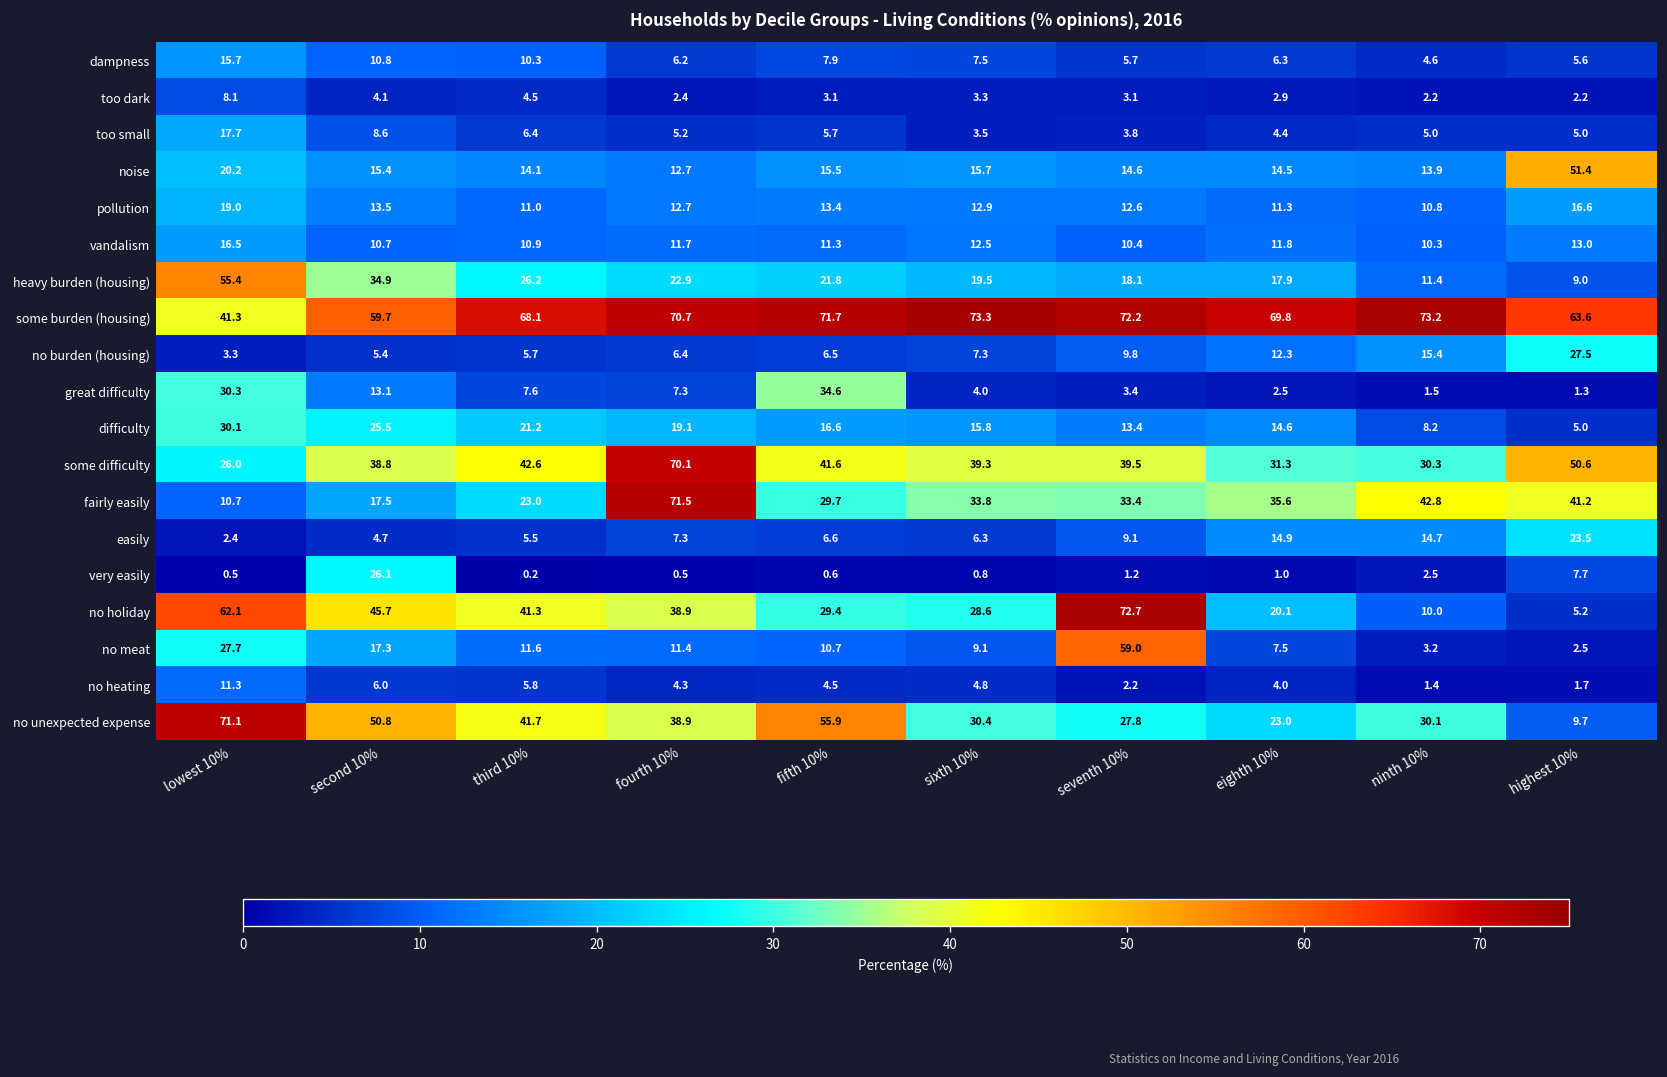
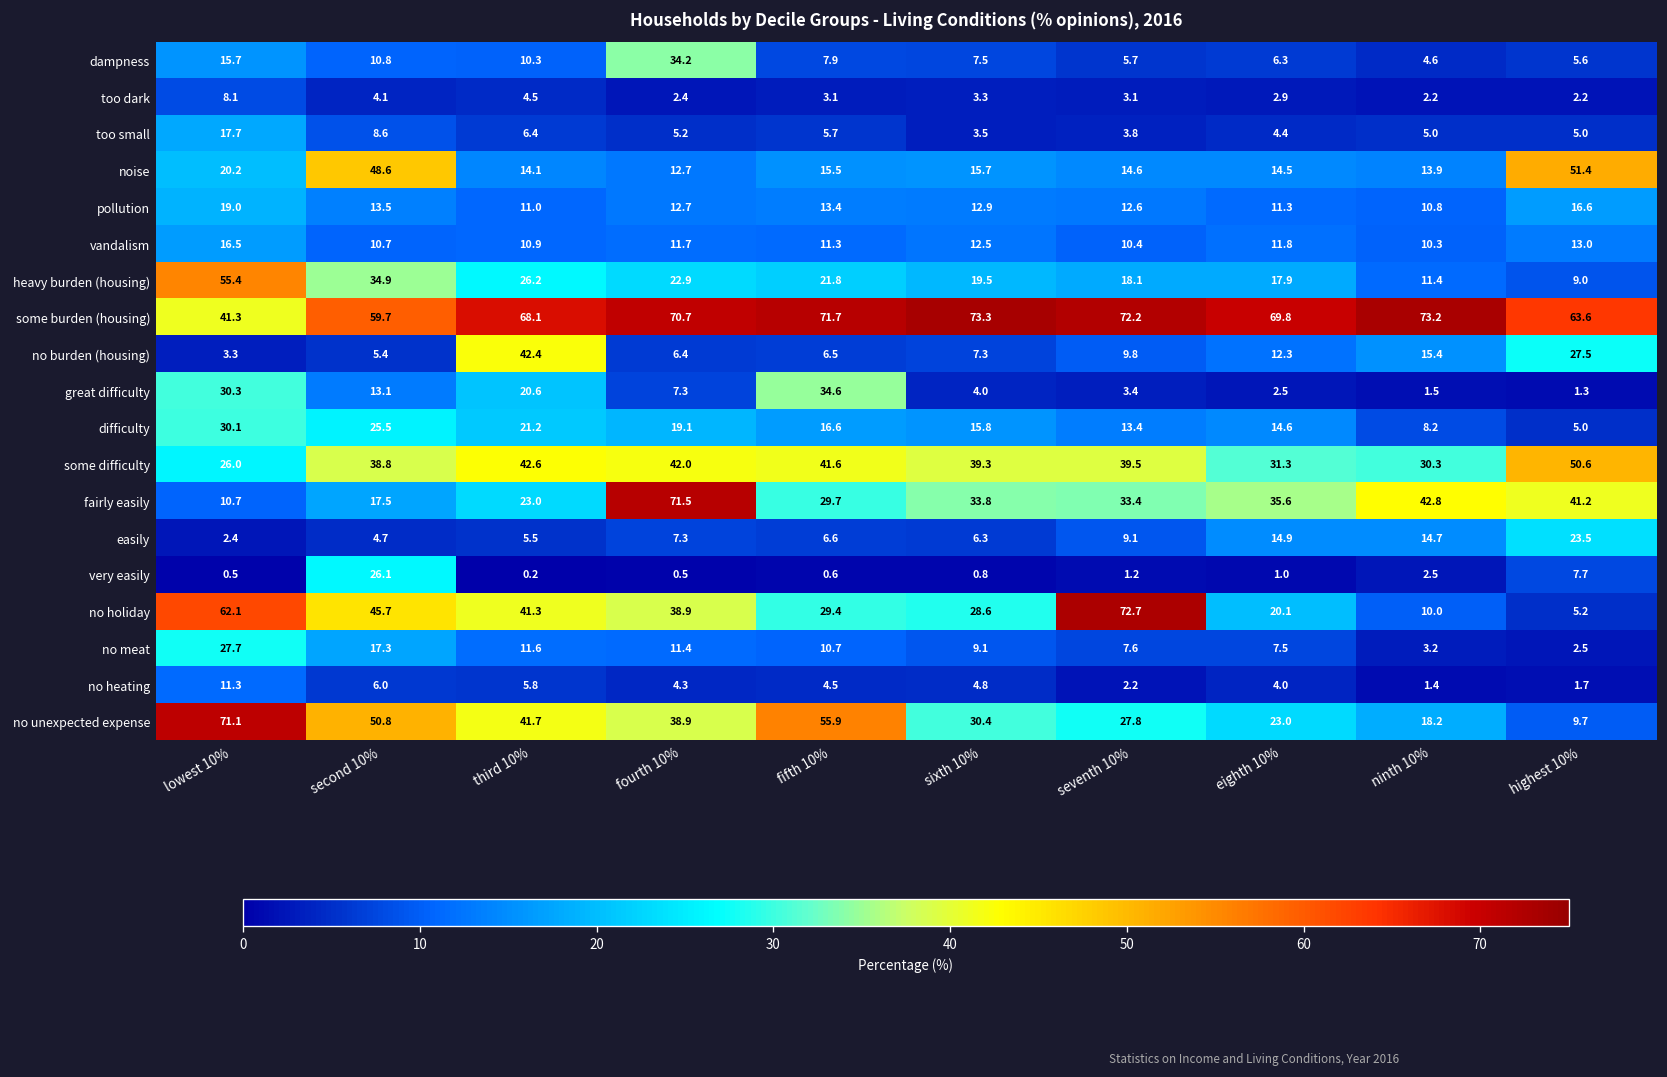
  {
    "dampness": {
      "lowest 10%": 15.7,
      "second 10%": 10.8,
      "third 10%": 10.3,
-     "fourth 10%": 6.2,
+     "fourth 10%": 34.2,
      "fifth 10%": 7.9,
      "sixth 10%": 7.5,
      "seventh 10%": 5.7,
      "eighth 10%": 6.3,
      "ninth 10%": 4.6,
      "highest 10%": 5.6
    },
    "too dark": {
      "lowest 10%": 8.1,
      "second 10%": 4.1,
      "third 10%": 4.5,
      "fourth 10%": 2.4,
      "fifth 10%": 3.1,
      "sixth 10%": 3.3,
      "seventh 10%": 3.1,
      "eighth 10%": 2.9,
      "ninth 10%": 2.2,
      "highest 10%": 2.2
    },
    "too small": {
      "lowest 10%": 17.7,
      "second 10%": 8.6,
      "third 10%": 6.4,
      "fourth 10%": 5.2,
      "fifth 10%": 5.7,
      "sixth 10%": 3.5,
      "seventh 10%": 3.8,
      "eighth 10%": 4.4,
      "ninth 10%": 5.0,
      "highest 10%": 5.0
    },
    "noise": {
      "lowest 10%": 20.2,
-     "second 10%": 15.4,
+     "second 10%": 48.6,
      "third 10%": 14.1,
      "fourth 10%": 12.7,
      "fifth 10%": 15.5,
      "sixth 10%": 15.7,
      "seventh 10%": 14.6,
      "eighth 10%": 14.5,
      "ninth 10%": 13.9,
      "highest 10%": 51.4
    },
    "pollution": {
      "lowest 10%": 19.0,
      "second 10%": 13.5,
      "third 10%": 11.0,
      "fourth 10%": 12.7,
      "fifth 10%": 13.4,
      "sixth 10%": 12.9,
      "seventh 10%": 12.6,
      "eighth 10%": 11.3,
      "ninth 10%": 10.8,
      "highest 10%": 16.6
    },
    "vandalism": {
      "lowest 10%": 16.5,
      "second 10%": 10.7,
      "third 10%": 10.9,
      "fourth 10%": 11.7,
      "fifth 10%": 11.3,
      "sixth 10%": 12.5,
      "seventh 10%": 10.4,
      "eighth 10%": 11.8,
      "ninth 10%": 10.3,
      "highest 10%": 13.0
    },
    "heavy burden (housing)": {
      "lowest 10%": 55.4,
      "second 10%": 34.9,
      "third 10%": 26.2,
      "fourth 10%": 22.9,
      "fifth 10%": 21.8,
      "sixth 10%": 19.5,
      "seventh 10%": 18.1,
      "eighth 10%": 17.9,
      "ninth 10%": 11.4,
      "highest 10%": 9.0
    },
    "some burden (housing)": {
      "lowest 10%": 41.3,
      "second 10%": 59.7,
      "third 10%": 68.1,
      "fourth 10%": 70.7,
      "fifth 10%": 71.7,
      "sixth 10%": 73.3,
      "seventh 10%": 72.2,
      "eighth 10%": 69.8,
      "ninth 10%": 73.2,
      "highest 10%": 63.6
    },
    "no burden (housing)": {
      "lowest 10%": 3.3,
      "second 10%": 5.4,
-     "third 10%": 5.7,
+     "third 10%": 42.4,
      "fourth 10%": 6.4,
      "fifth 10%": 6.5,
      "sixth 10%": 7.3,
      "seventh 10%": 9.8,
      "eighth 10%": 12.3,
      "ninth 10%": 15.4,
      "highest 10%": 27.5
    },
    "great difficulty": {
      "lowest 10%": 30.3,
      "second 10%": 13.1,
-     "third 10%": 7.6,
+     "third 10%": 20.6,
      "fourth 10%": 7.3,
      "fifth 10%": 34.6,
      "sixth 10%": 4.0,
      "seventh 10%": 3.4,
      "eighth 10%": 2.5,
      "ninth 10%": 1.5,
      "highest 10%": 1.3
    },
    "difficulty": {
      "lowest 10%": 30.1,
      "second 10%": 25.5,
      "third 10%": 21.2,
      "fourth 10%": 19.1,
      "fifth 10%": 16.6,
      "sixth 10%": 15.8,
      "seventh 10%": 13.4,
      "eighth 10%": 14.6,
      "ninth 10%": 8.2,
      "highest 10%": 5.0
    },
    "some difficulty": {
      "lowest 10%": 26.0,
      "second 10%": 38.8,
      "third 10%": 42.6,
-     "fourth 10%": 70.1,
+     "fourth 10%": 42.0,
      "fifth 10%": 41.6,
      "sixth 10%": 39.3,
      "seventh 10%": 39.5,
      "eighth 10%": 31.3,
      "ninth 10%": 30.3,
      "highest 10%": 50.6
    },
    "fairly easily": {
      "lowest 10%": 10.7,
      "second 10%": 17.5,
      "third 10%": 23.0,
      "fourth 10%": 71.5,
      "fifth 10%": 29.7,
      "sixth 10%": 33.8,
      "seventh 10%": 33.4,
      "eighth 10%": 35.6,
      "ninth 10%": 42.8,
      "highest 10%": 41.2
    },
    "easily": {
      "lowest 10%": 2.4,
      "second 10%": 4.7,
      "third 10%": 5.5,
      "fourth 10%": 7.3,
      "fifth 10%": 6.6,
      "sixth 10%": 6.3,
      "seventh 10%": 9.1,
      "eighth 10%": 14.9,
      "ninth 10%": 14.7,
      "highest 10%": 23.5
    },
    "very easily": {
      "lowest 10%": 0.5,
      "second 10%": 26.1,
      "third 10%": 0.2,
      "fourth 10%": 0.5,
      "fifth 10%": 0.6,
      "sixth 10%": 0.8,
      "seventh 10%": 1.2,
      "eighth 10%": 1.0,
      "ninth 10%": 2.5,
      "highest 10%": 7.7
    },
    "no holiday": {
      "lowest 10%": 62.1,
      "second 10%": 45.7,
      "third 10%": 41.3,
      "fourth 10%": 38.9,
      "fifth 10%": 29.4,
      "sixth 10%": 28.6,
      "seventh 10%": 72.7,
      "eighth 10%": 20.1,
      "ninth 10%": 10.0,
      "highest 10%": 5.2
    },
    "no meat": {
      "lowest 10%": 27.7,
      "second 10%": 17.3,
      "third 10%": 11.6,
      "fourth 10%": 11.4,
      "fifth 10%": 10.7,
      "sixth 10%": 9.1,
-     "seventh 10%": 59.0,
+     "seventh 10%": 7.6,
      "eighth 10%": 7.5,
      "ninth 10%": 3.2,
      "highest 10%": 2.5
    },
    "no heating": {
      "lowest 10%": 11.3,
      "second 10%": 6.0,
      "third 10%": 5.8,
      "fourth 10%": 4.3,
      "fifth 10%": 4.5,
      "sixth 10%": 4.8,
      "seventh 10%": 2.2,
      "eighth 10%": 4.0,
      "ninth 10%": 1.4,
      "highest 10%": 1.7
    },
    "no unexpected expense": {
      "lowest 10%": 71.1,
      "second 10%": 50.8,
      "third 10%": 41.7,
      "fourth 10%": 38.9,
      "fifth 10%": 55.9,
      "sixth 10%": 30.4,
      "seventh 10%": 27.8,
      "eighth 10%": 23.0,
-     "ninth 10%": 30.1,
+     "ninth 10%": 18.2,
      "highest 10%": 9.7
    }
  }
